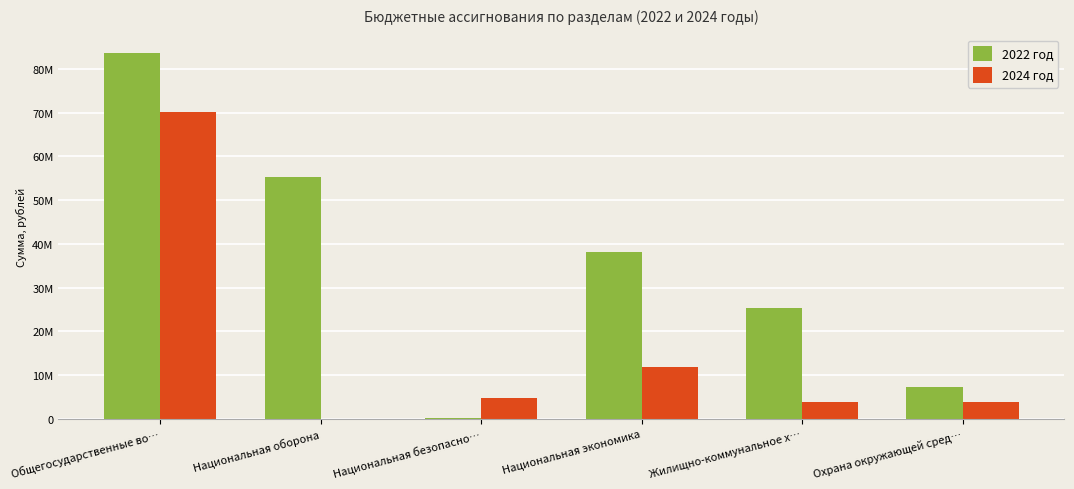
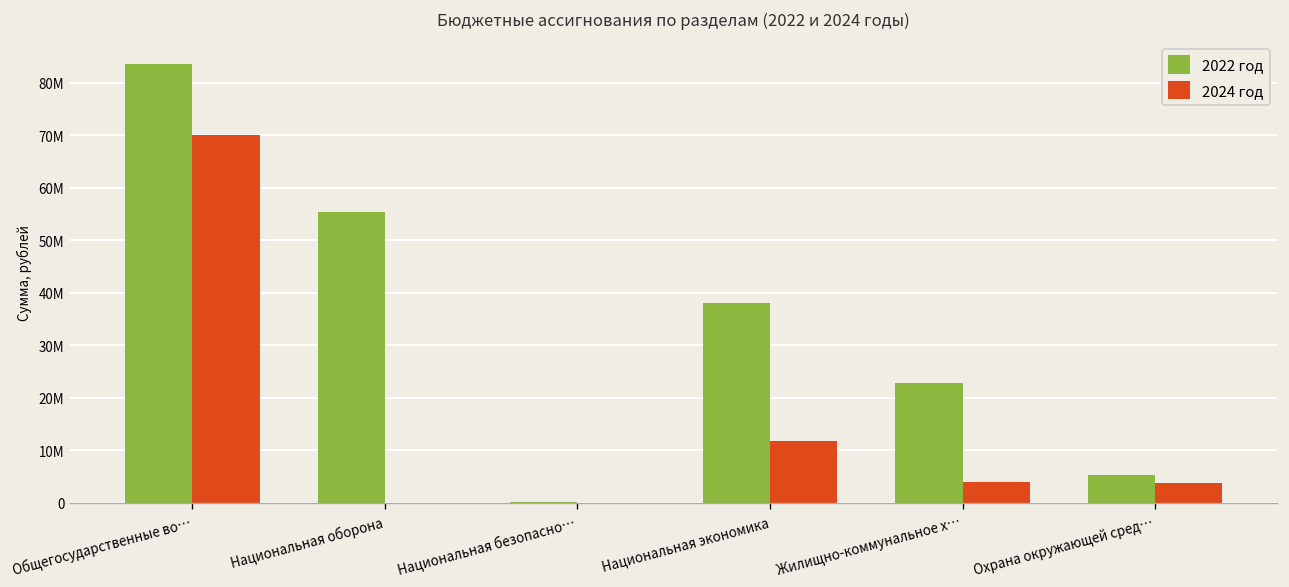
  {
    "2022 год": {
      "Общегосударственные во…": 84000000,
      "Национальная оборона": 55000000,
      "Национальная экономика": 38000000,
-     "Жилищно-коммунальное х…": 25000000,
-     "Охрана окружающей сред…": 7000000
+     "Жилищно-коммунальное х…": 23000000,
+     "Охрана окружающей сред…": 5000000
    },
    "2024 год": {
      "Общегосударственные во…": 70000000,
      "Национальная оборона": 0,
-     "Национальная безопасно…": 5000000,
+     "Национальная безопасно…": 0,
      "Национальная экономика": 12000000,
      "Жилищно-коммунальное х…": 4000000,
      "Охрана окружающей сред…": 4000000
    }
  }
